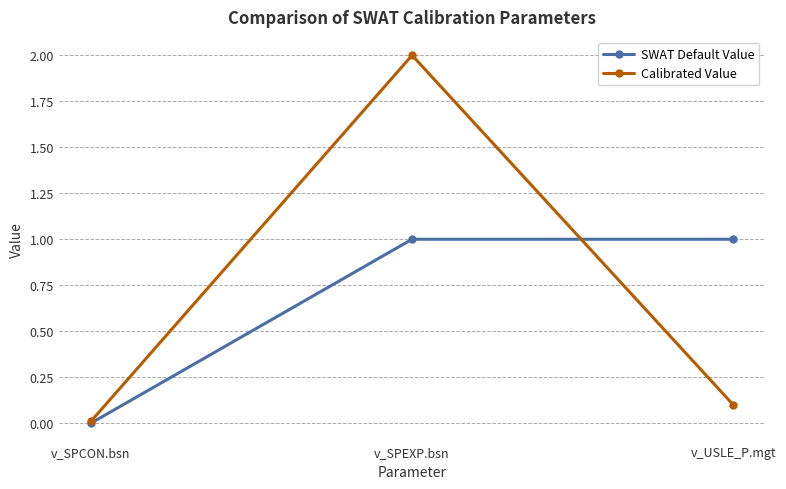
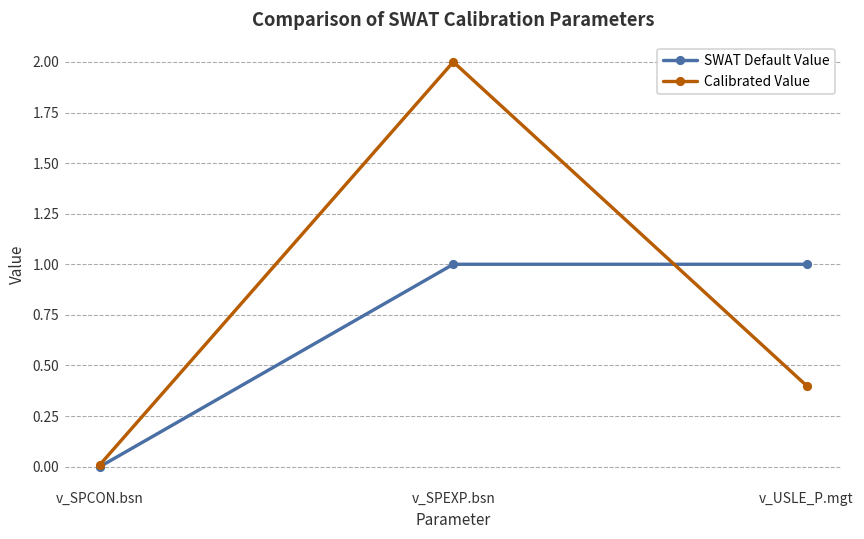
  {
    "SWAT Default Value": {
      "v_SPEXP.bsn": 1.0,
      "v_USLE_P.mgt": 1.0
    },
    "Calibrated Value": {
      "v_SPEXP.bsn": 2.0,
-     "v_USLE_P.mgt": 0.1
+     "v_USLE_P.mgt": 0.4
    }
  }
